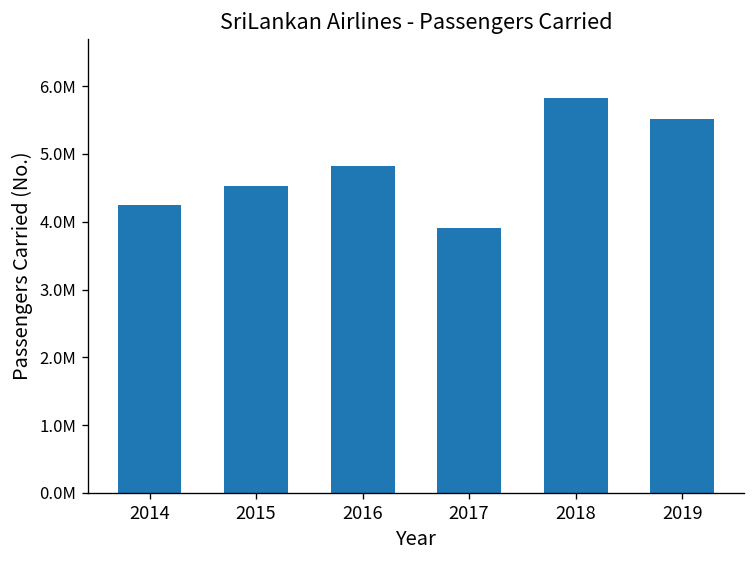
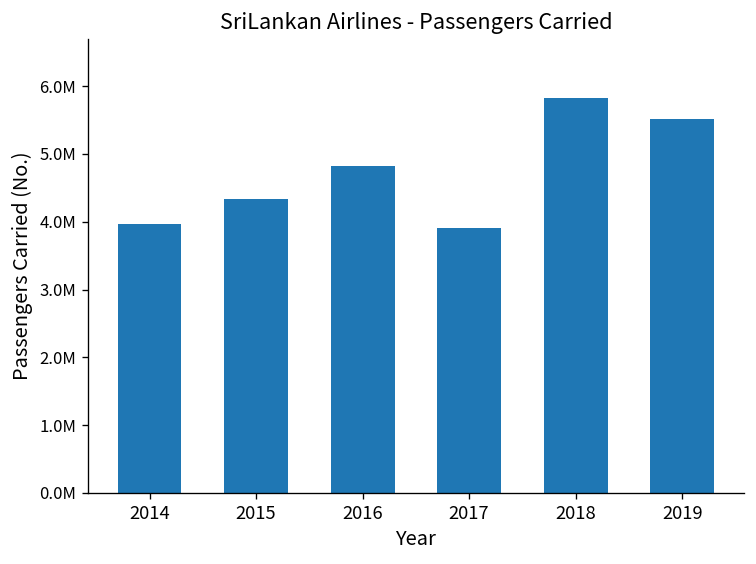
  {
-   "2014": 4200000,
-   "2015": 4500000,
+   "2014": 4000000,
+   "2015": 4300000,
    "2016": 4800000,
    "2017": 3900000,
    "2018": 5800000,
    "2019": 5500000
  }
